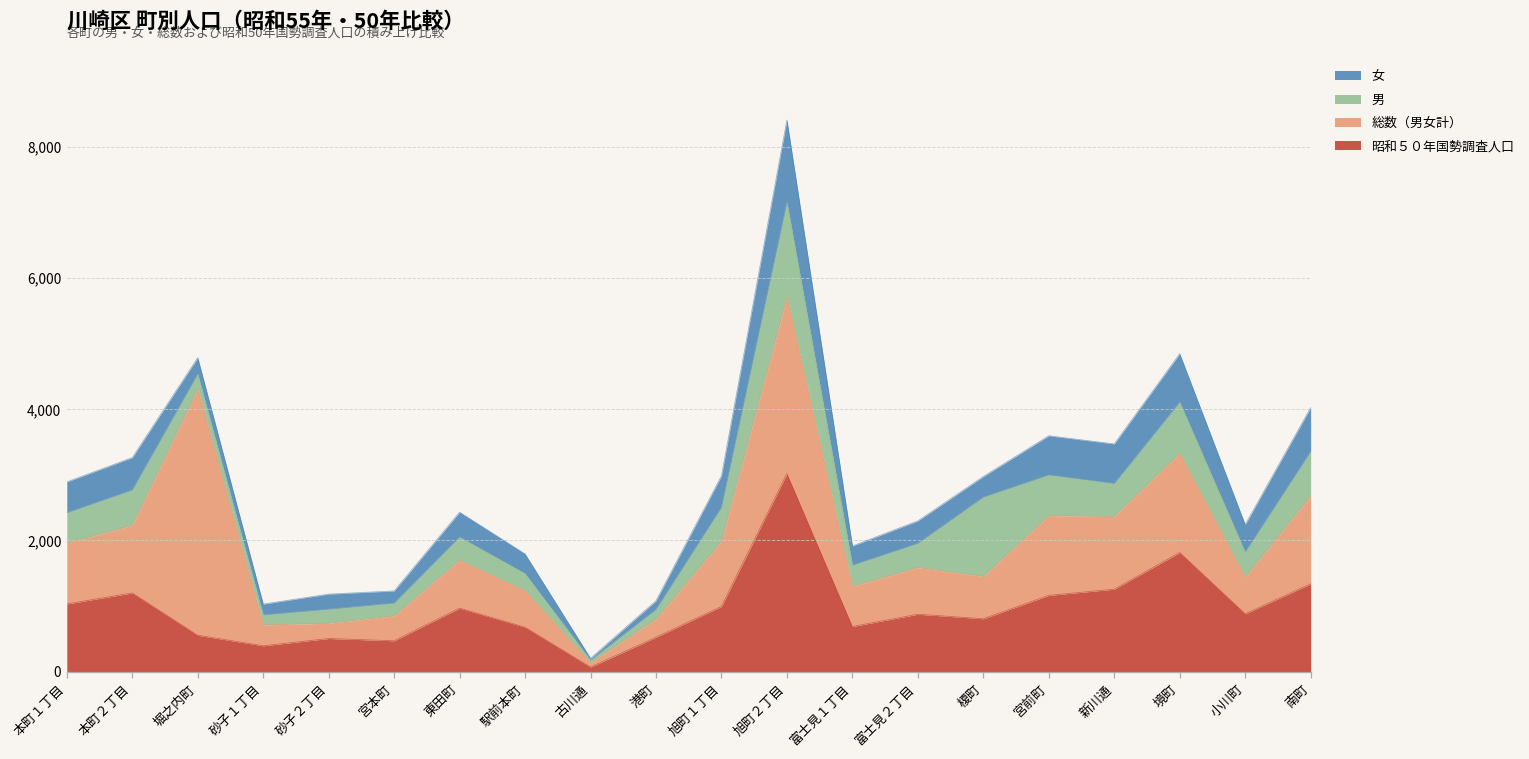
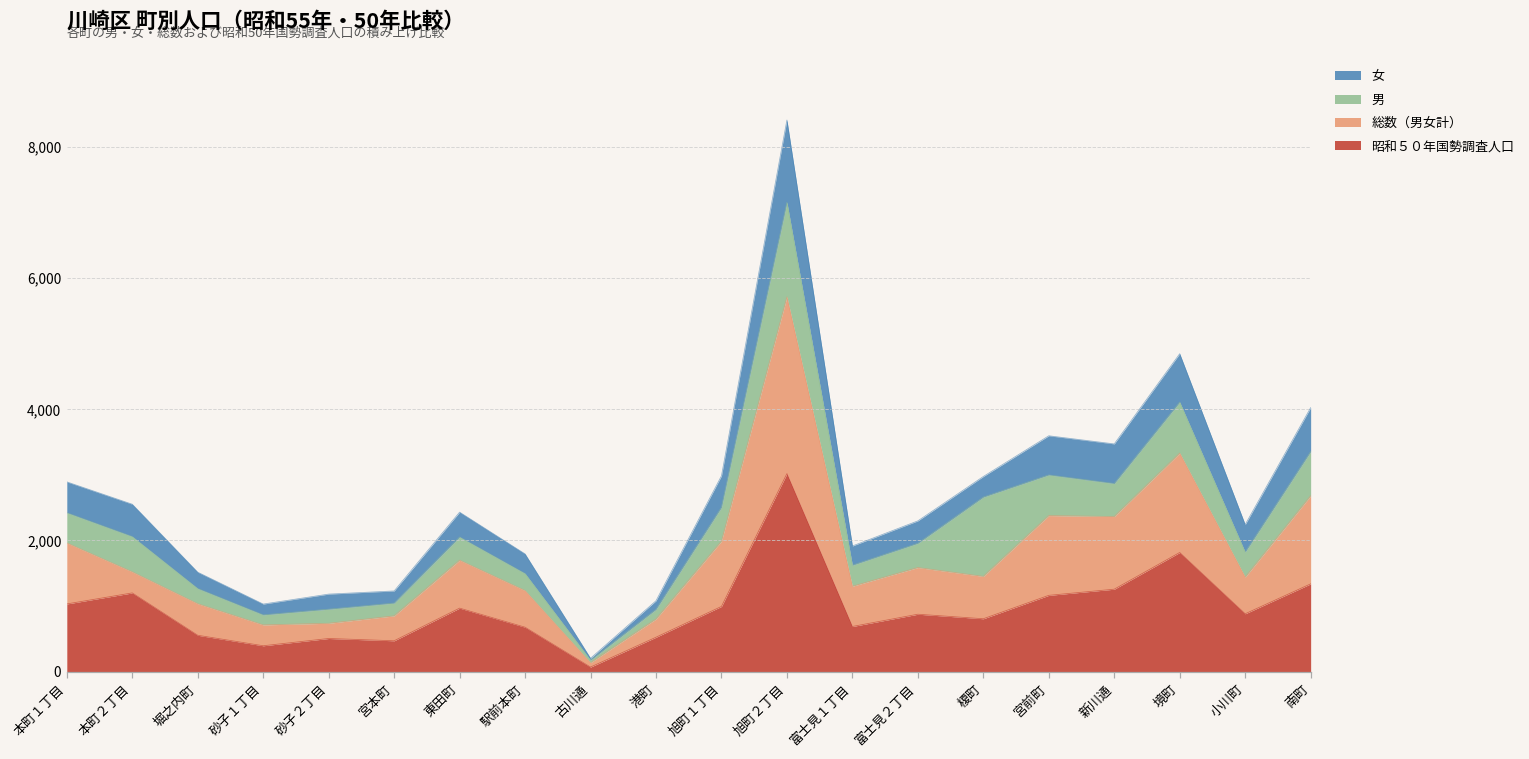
  {
    "昭和５０年国勢調査人口": {
      "本町１丁目": "1,000",
      "本町２丁目": "1,200",
      "堀之内町": "600",
      "砂子１丁目": "400",
      "砂子２丁目": "500",
      "宮本町": "500",
      "東田町": "1,000",
      "駅前本町": "700",
      "古川通": "100",
      "港町": "500",
      "旭町１丁目": "1,000",
      "旭町２丁目": "3,000",
      "富士見１丁目": "700",
      "富士見２丁目": "900",
      "榎町": "800",
      "宮前町": "1,200",
      "新川通": "1,300",
      "境町": "1,800",
      "小川町": "900",
      "南町": "1,300"
    },
    "総数（男女計）": {
      "本町１丁目": "900",
-     "本町２丁目": "1,000",
-     "堀之内町": "3,800",
+     "本町２丁目": "300",
+     "堀之内町": "500",
      "砂子１丁目": "300",
      "砂子２丁目": "200",
      "宮本町": "400",
      "東田町": "700",
      "駅前本町": "600",
      "港町": "300",
      "旭町１丁目": "1,000",
      "旭町２丁目": "2,700",
      "富士見１丁目": "600",
      "富士見２丁目": "700",
      "榎町": "600",
      "宮前町": "1,200",
      "新川通": "1,100",
      "境町": "1,500",
      "小川町": "600",
      "南町": "1,300"
    },
    "男": {
      "本町１丁目": "500",
      "本町２丁目": "500",
      "堀之内町": "200",
      "砂子１丁目": "200",
      "砂子２丁目": "200",
      "宮本町": "200",
      "東田町": "400",
      "駅前本町": "300",
      "港町": "100",
      "旭町１丁目": "500",
      "旭町２丁目": "1,400",
      "富士見１丁目": "300",
      "富士見２丁目": "400",
      "榎町": "1,200",
      "宮前町": "600",
      "新川通": "500",
      "境町": "800",
      "小川町": "400",
      "南町": "700"
    },
    "女": {
      "本町１丁目": "500",
      "本町２丁目": "500",
      "堀之内町": "200",
      "砂子１丁目": "200",
      "砂子２丁目": "200",
      "宮本町": "200",
      "東田町": "400",
      "駅前本町": "300",
      "港町": "100",
      "旭町１丁目": "500",
      "旭町２丁目": "1,300",
      "富士見１丁目": "300",
      "富士見２丁目": "300",
      "榎町": "300",
      "宮前町": "600",
      "新川通": "600",
      "境町": "700",
      "小川町": "400",
      "南町": "700"
    }
  }
